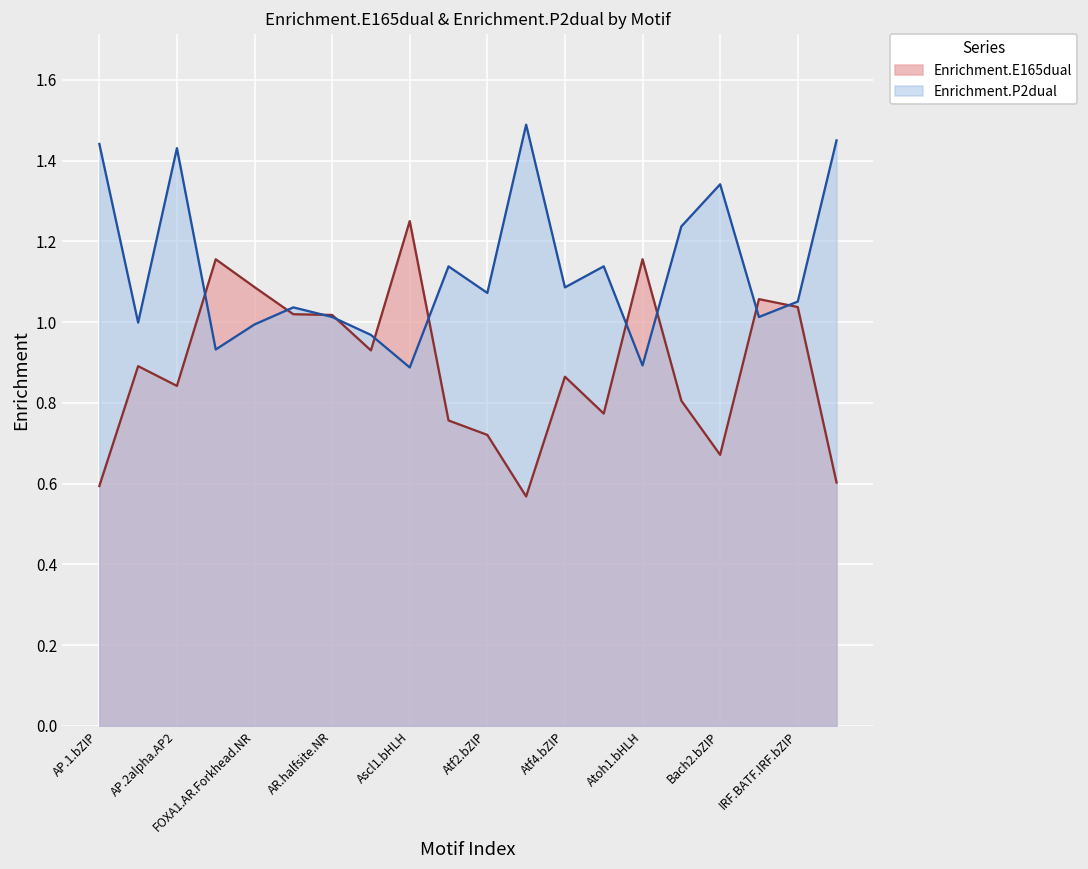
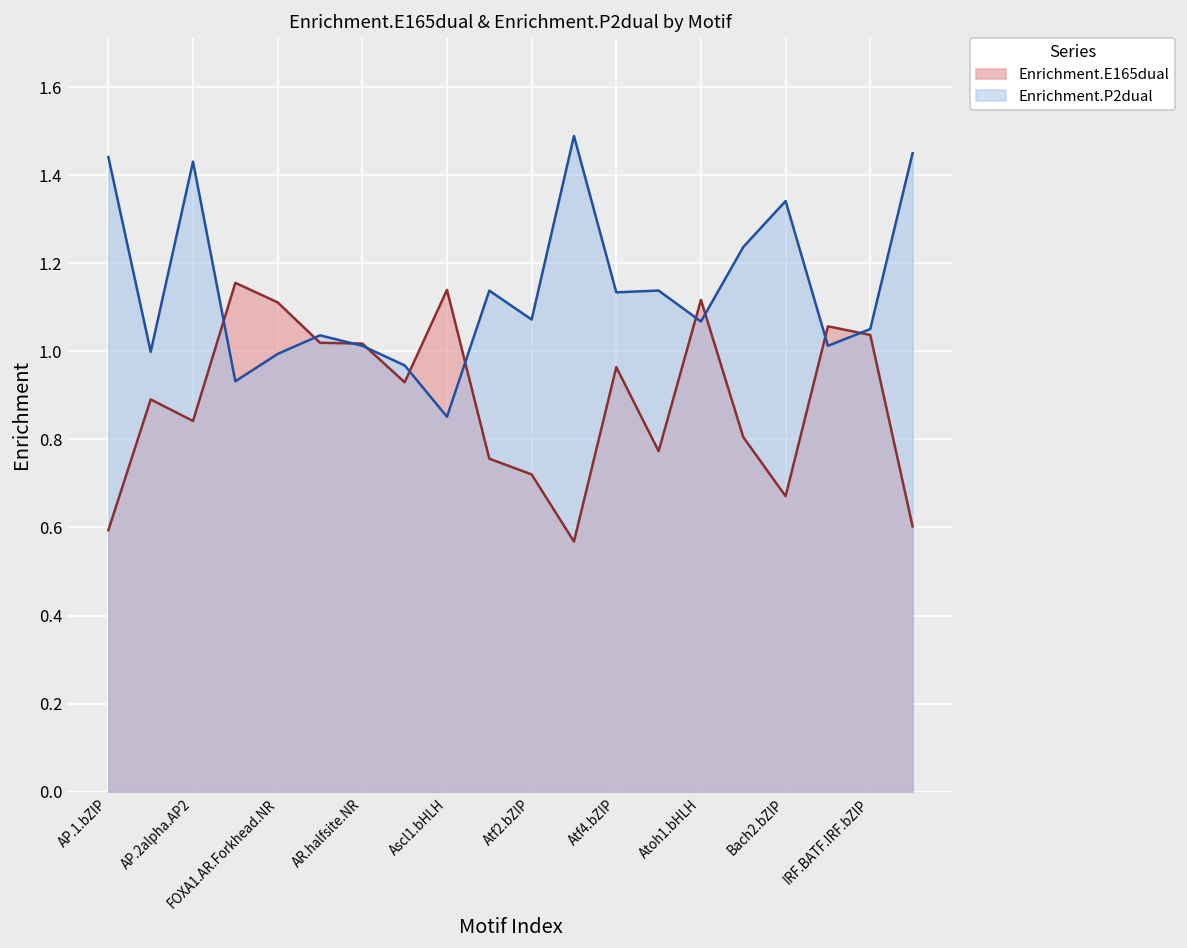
  {
    "Enrichment.E165dual": {
      "AP.1.bZIP": 0.59,
      "AP.2alpha.AP2": 0.84,
-     "FOXA1.AR.Forkhead.NR": 1.09,
-     "Ascl1.bHLH": 1.25,
+     "FOXA1.AR.Forkhead.NR": 1.11,
+     "Ascl1.bHLH": 1.14,
      "Atf2.bZIP": 0.72,
-     "Atf4.bZIP": 0.86,
-     "Atoh1.bHLH": 1.16,
+     "Atf4.bZIP": 0.96,
+     "Atoh1.bHLH": 1.12,
      "Bach2.bZIP": 0.67,
      "IRF.BATF.IRF.bZIP": 1.04
    },
    "Enrichment.P2dual": {
      "AP.1.bZIP": 1.44,
      "AP.2alpha.AP2": 1.43,
      "FOXA1.AR.Forkhead.NR": 0.99,
-     "Ascl1.bHLH": 0.89,
+     "Ascl1.bHLH": 0.85,
      "Atf2.bZIP": 1.07,
-     "Atf4.bZIP": 1.09,
-     "Atoh1.bHLH": 0.89,
+     "Atf4.bZIP": 1.13,
+     "Atoh1.bHLH": 1.07,
      "Bach2.bZIP": 1.34,
      "IRF.BATF.IRF.bZIP": 1.05
    }
  }
